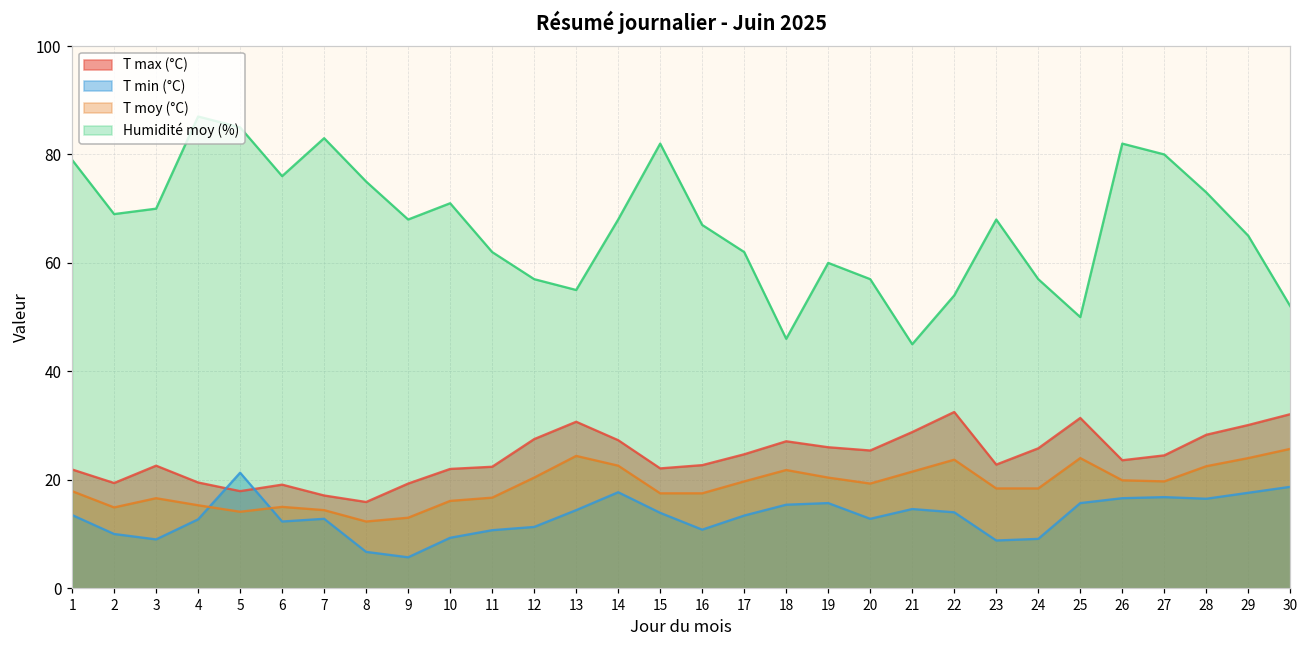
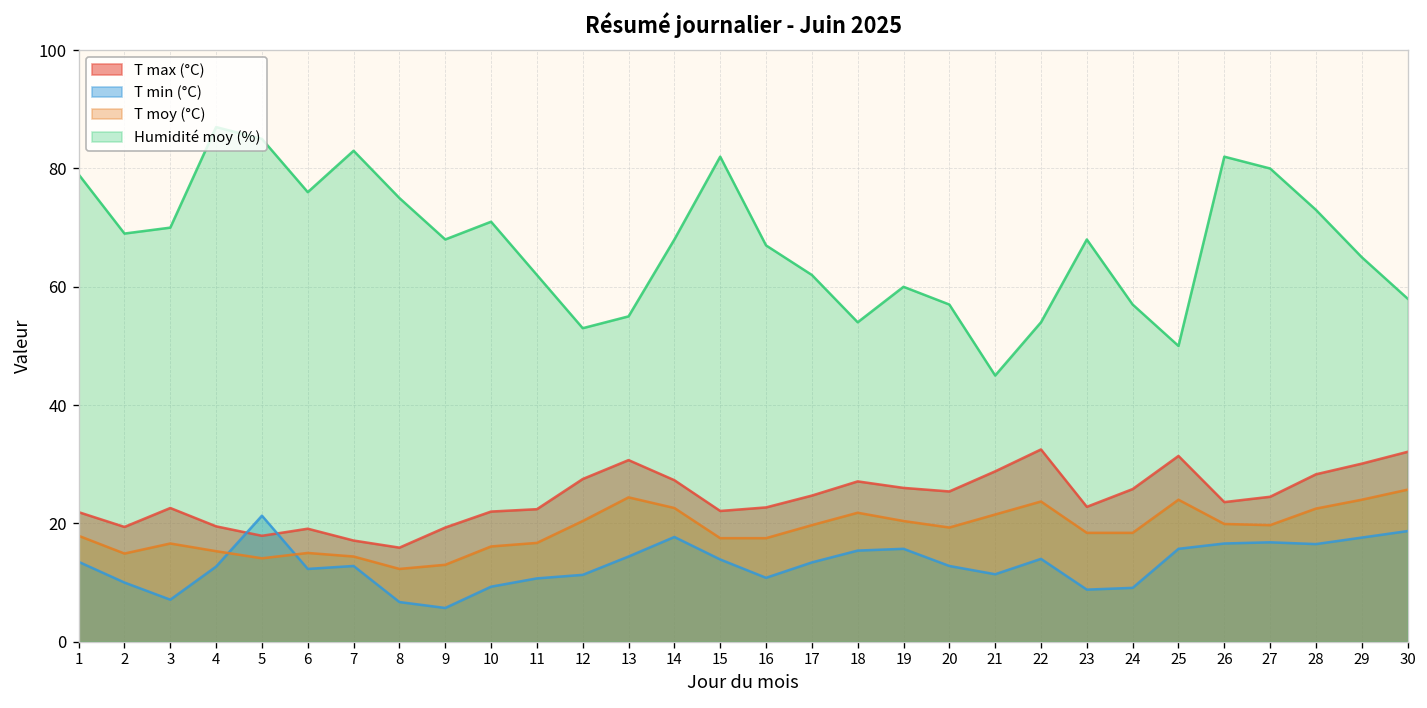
  {
    "T min (°C)": {
      "1": 14,
      "2": 10,
-     "3": 9,
+     "3": 7,
      "4": 13,
      "5": 21,
      "6": 12,
      "7": 13,
      "8": 7,
      "9": 6,
      "10": 9,
      "11": 11,
      "12": 11,
      "13": 14,
      "14": 18,
      "15": 14,
      "16": 11,
      "17": 13,
      "18": 15,
      "19": 16,
      "20": 13,
-     "21": 15,
+     "21": 11,
      "22": 14,
      "23": 9,
      "24": 9,
      "25": 16,
      "26": 17,
      "27": 17,
      "28": 17,
      "29": 18,
      "30": 19
    },
    "Humidité moy (%)": {
      "1": 79,
      "2": 69,
      "3": 70,
      "6": 76,
      "7": 83,
      "8": 75,
      "9": 68,
      "10": 71,
      "11": 62,
-     "12": 57,
+     "12": 53,
      "13": 55,
      "14": 68,
      "15": 82,
      "16": 67,
      "17": 62,
-     "18": 46,
+     "18": 54,
      "19": 60,
      "20": 57,
      "21": 45,
      "22": 54,
      "23": 68,
      "24": 57,
      "25": 50,
      "26": 82,
      "27": 80,
      "28": 73,
      "29": 65,
-     "30": 52
+     "30": 58
    }
  }
